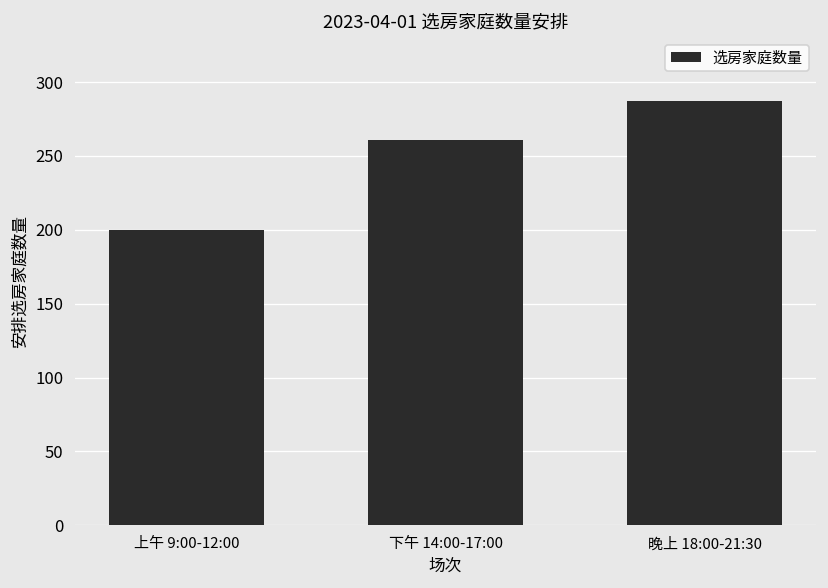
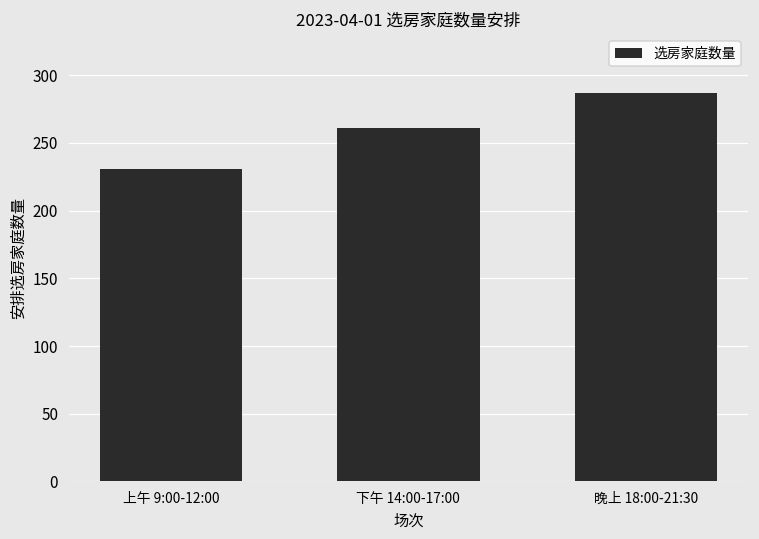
  {
-   "上午 9:00-12:00": 200,
+   "上午 9:00-12:00": 231,
    "下午 14:00-17:00": 261,
    "晚上 18:00-21:30": 287
  }
